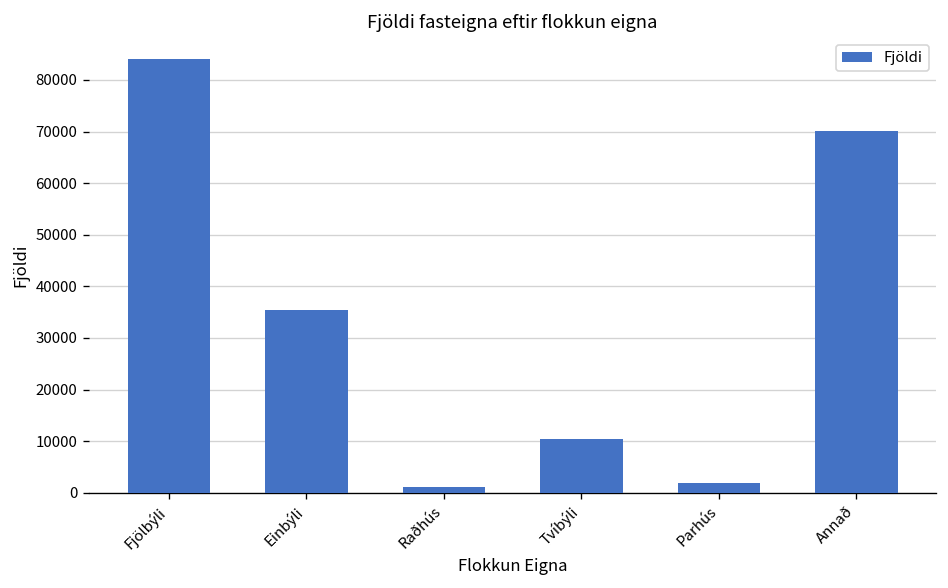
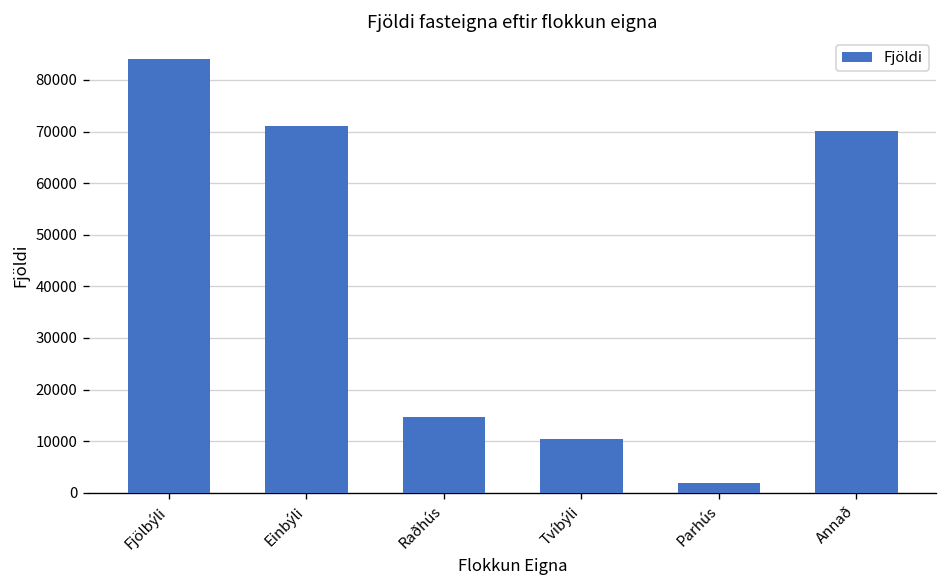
  {
    "Fjölbýli": 84000,
-   "Einbýli": 35000,
-   "Raðhús": 1000,
+   "Einbýli": 71000,
+   "Raðhús": 15000,
    "Tvíbýli": 11000,
    "Parhús": 2000,
    "Annað": 70000
  }
